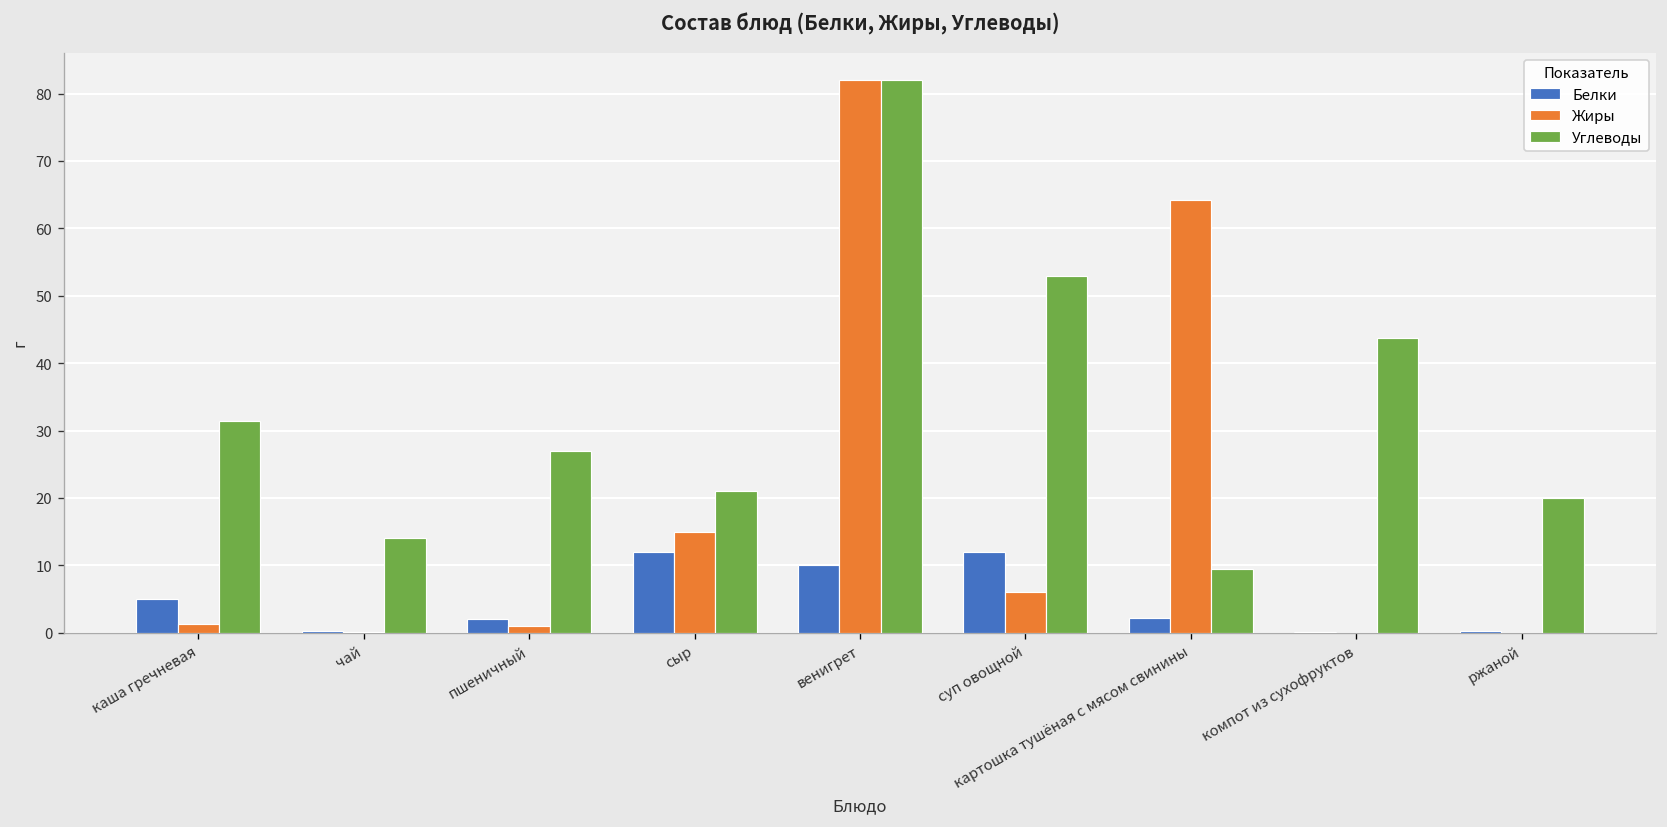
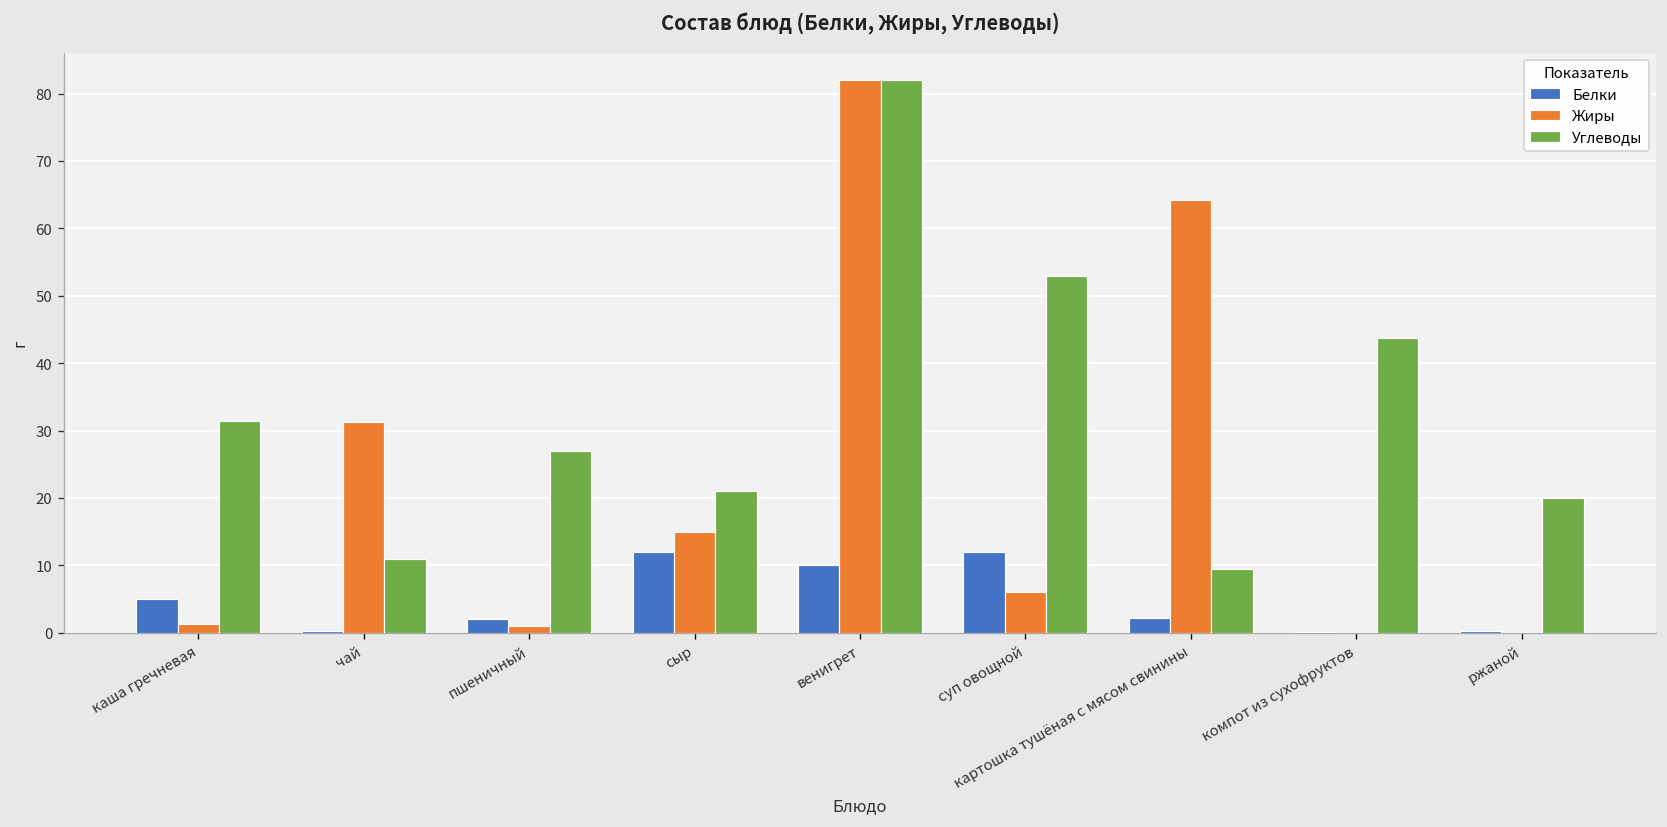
  {
    "Белки": {
      "каша гречневая": 5,
      "пшеничный": 2,
      "сыр": 12,
      "венигрет": 10,
      "суп овощной": 12,
      "картошка тушёная с мясом свинины": 2
    },
    "Жиры": {
      "каша гречневая": 1,
-     "чай": 0,
+     "чай": 31,
      "пшеничный": 1,
      "сыр": 15,
      "венигрет": 82,
      "суп овощной": 6,
      "картошка тушёная с мясом свинины": 64,
      "компот из сухофруктов": 0,
      "ржаной": 0
    },
    "Углеводы": {
      "каша гречневая": 31,
-     "чай": 14,
+     "чай": 11,
      "пшеничный": 27,
      "сыр": 21,
      "венигрет": 82,
      "суп овощной": 53,
      "картошка тушёная с мясом свинины": 9,
      "компот из сухофруктов": 44,
      "ржаной": 20
    }
  }
